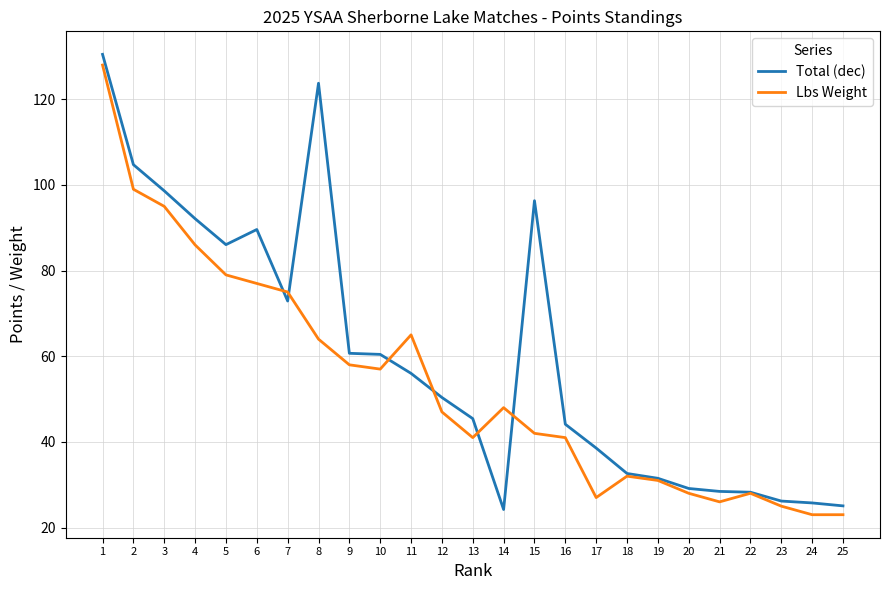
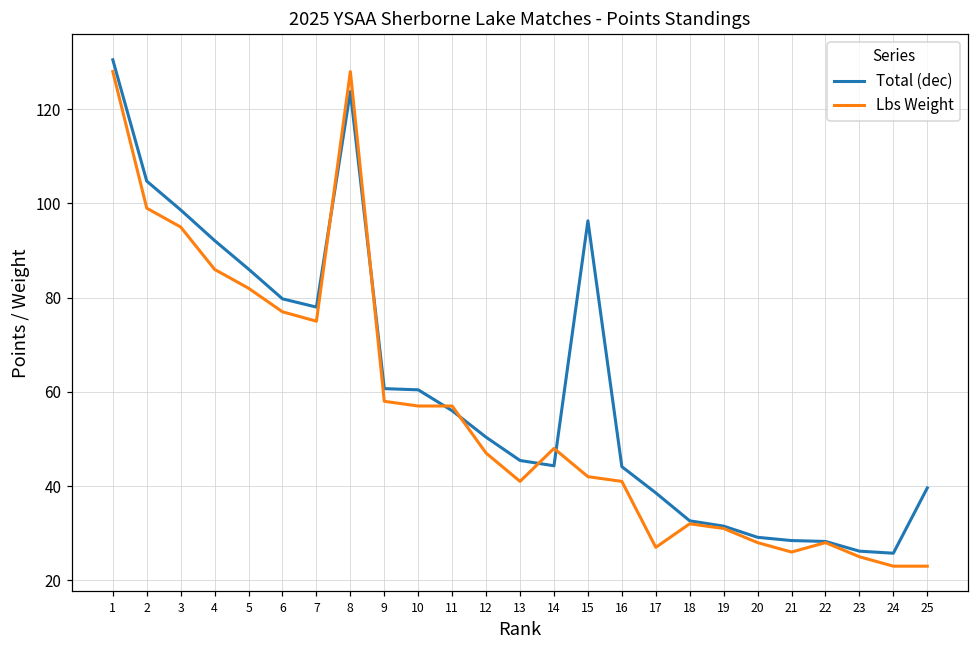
  {
    "Total (dec)": {
      "1": 131,
      "2": 105,
      "3": 99,
      "4": 92,
      "5": 86,
-     "6": 90,
-     "7": 73,
+     "6": 80,
+     "7": 78,
      "8": 124,
      "9": 61,
      "10": 60,
      "11": 56,
      "12": 50,
      "13": 45,
-     "14": 24,
+     "14": 44,
      "15": 96,
      "16": 44,
      "17": 39,
      "18": 33,
      "20": 29,
      "21": 28,
      "23": 26,
      "24": 26,
-     "25": 25
+     "25": 40
    },
    "Lbs Weight": {
      "1": 128,
      "2": 99,
      "3": 95,
      "4": 86,
-     "5": 79,
+     "5": 82,
      "6": 77,
      "7": 75,
-     "8": 64,
+     "8": 128,
      "9": 58,
      "10": 57,
-     "11": 65,
+     "11": 57,
      "12": 47,
      "13": 41,
      "14": 48,
      "15": 42,
      "16": 41,
      "17": 27,
      "18": 32,
      "20": 28,
      "21": 26,
      "23": 25,
      "24": 23,
      "25": 23
    }
  }
